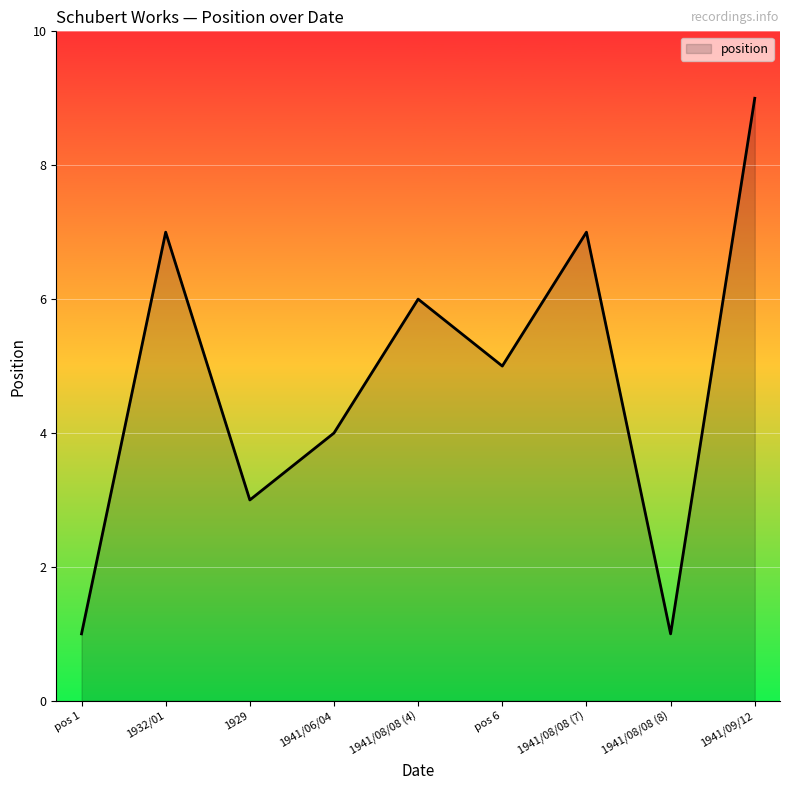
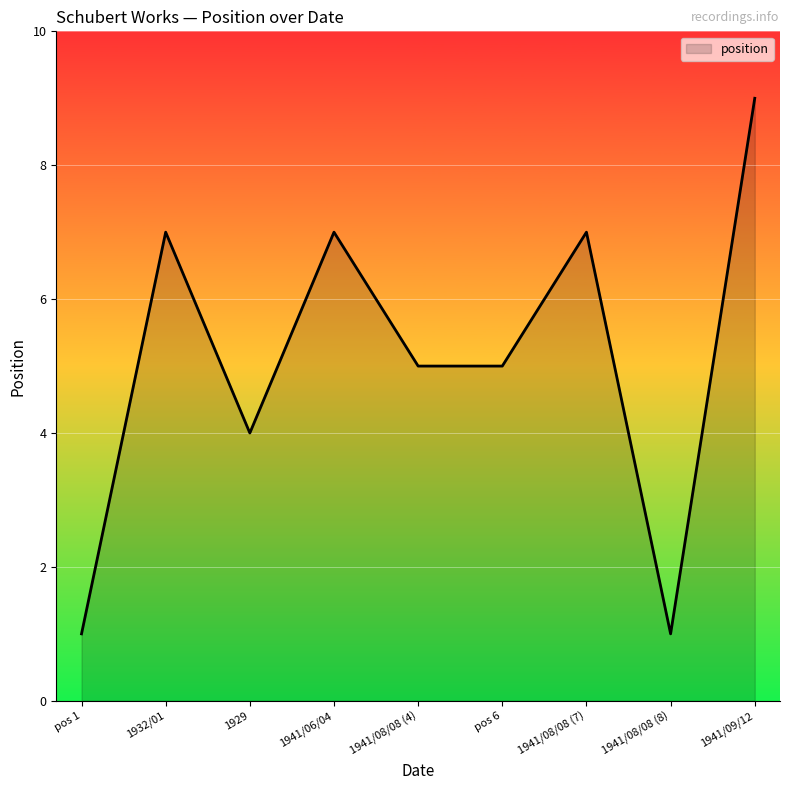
  {
    "pos 1": 1,
    "1932/01": 7,
-   "1929": 3,
-   "1941/06/04": 4,
-   "1941/08/08 (4)": 6,
+   "1929": 4,
+   "1941/06/04": 7,
+   "1941/08/08 (4)": 5,
    "pos 6": 5,
    "1941/08/08 (7)": 7,
    "1941/08/08 (8)": 1,
    "1941/09/12": 9
  }
